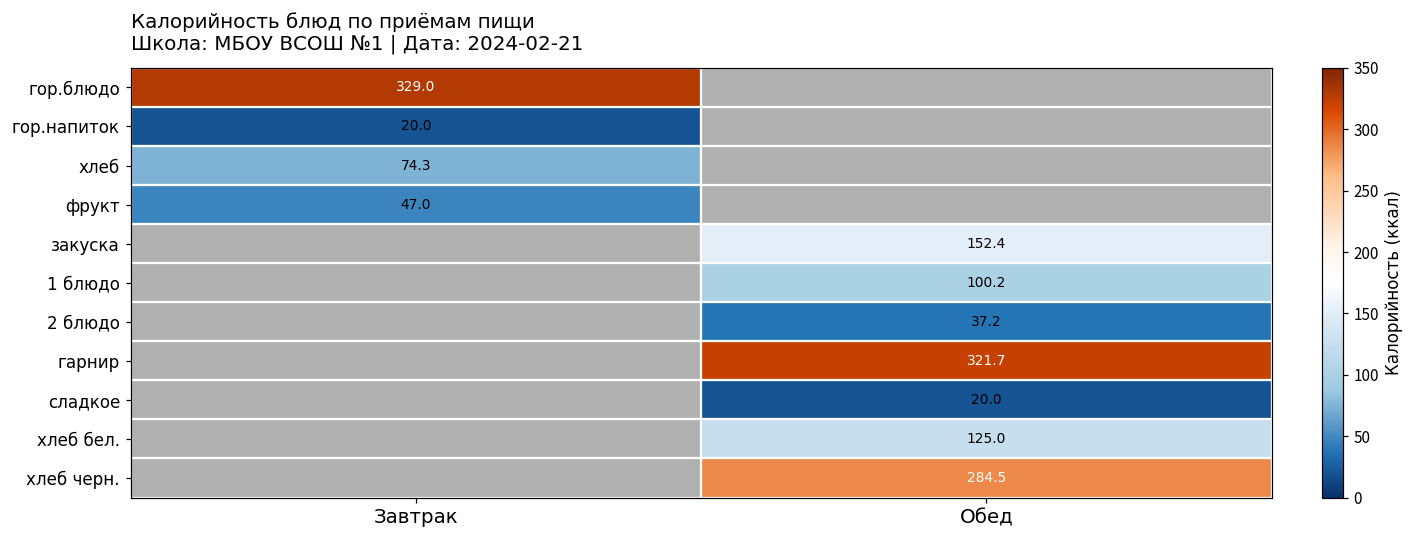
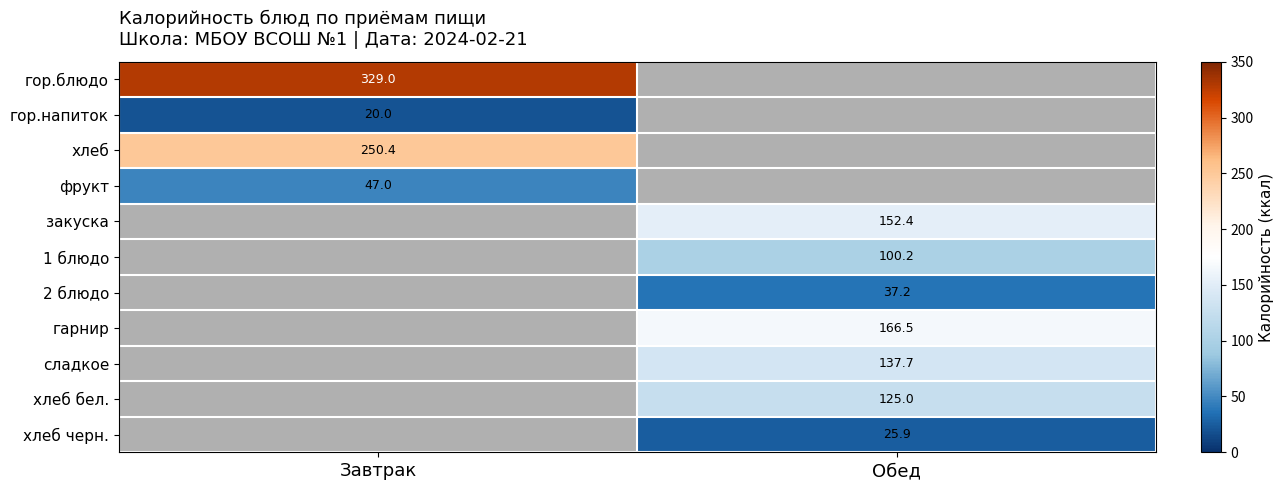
  {
    "гор.блюдо": {
      "Завтрак": 329.0
    },
    "гор.напиток": {
      "Завтрак": 20.0
    },
    "хлеб": {
-     "Завтрак": 74.3
+     "Завтрак": 250.4
    },
    "фрукт": {
      "Завтрак": 47.0
    },
    "закуска": {
      "Обед": 152.4
    },
    "1 блюдо": {
      "Обед": 100.2
    },
    "2 блюдо": {
      "Обед": 37.2
    },
    "гарнир": {
-     "Обед": 321.7
+     "Обед": 166.5
    },
    "сладкое": {
-     "Обед": 20.0
+     "Обед": 137.7
    },
    "хлеб бел.": {
      "Обед": 125.0
    },
    "хлеб черн.": {
-     "Обед": 284.5
+     "Обед": 25.9
    }
  }
